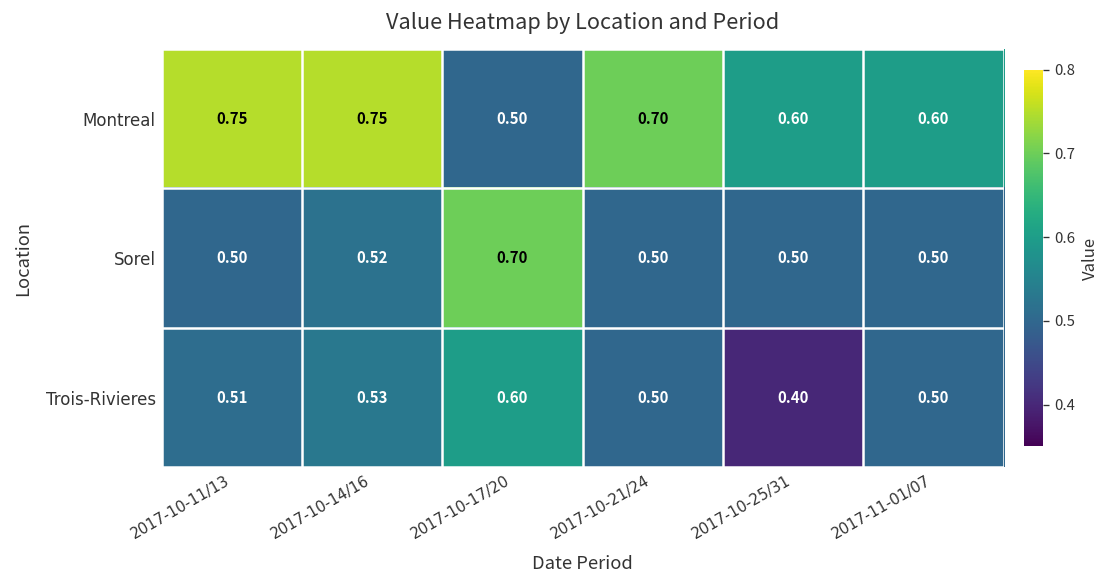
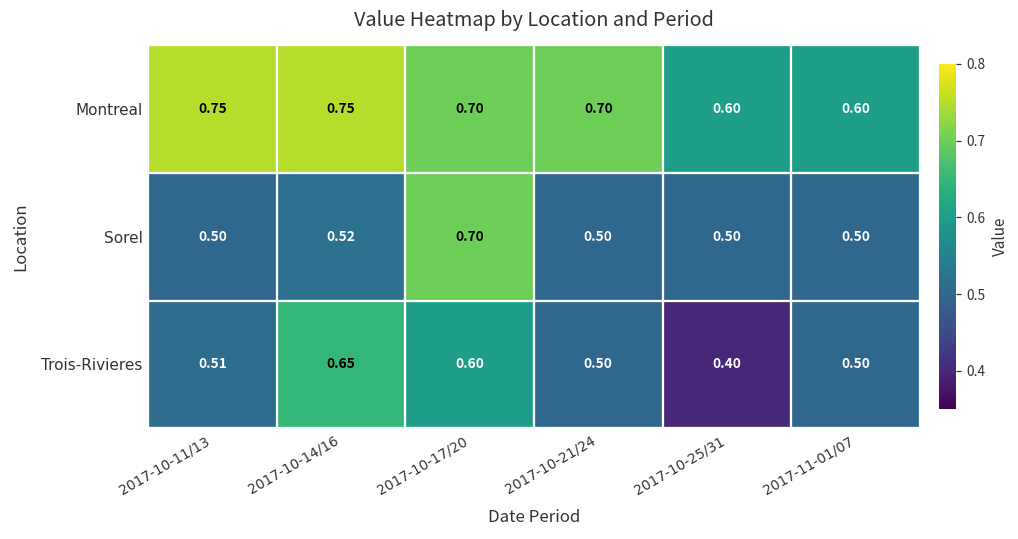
  {
    "Montreal": {
      "2017-10-11/13": 0.75,
      "2017-10-14/16": 0.75,
-     "2017-10-17/20": 0.50,
+     "2017-10-17/20": 0.70,
      "2017-10-21/24": 0.70,
      "2017-10-25/31": 0.60,
      "2017-11-01/07": 0.60
    },
    "Sorel": {
      "2017-10-11/13": 0.50,
      "2017-10-14/16": 0.52,
      "2017-10-17/20": 0.70,
      "2017-10-21/24": 0.50,
      "2017-10-25/31": 0.50,
      "2017-11-01/07": 0.50
    },
    "Trois-Rivieres": {
      "2017-10-11/13": 0.51,
-     "2017-10-14/16": 0.53,
+     "2017-10-14/16": 0.65,
      "2017-10-17/20": 0.60,
      "2017-10-21/24": 0.50,
      "2017-10-25/31": 0.40,
      "2017-11-01/07": 0.50
    }
  }
